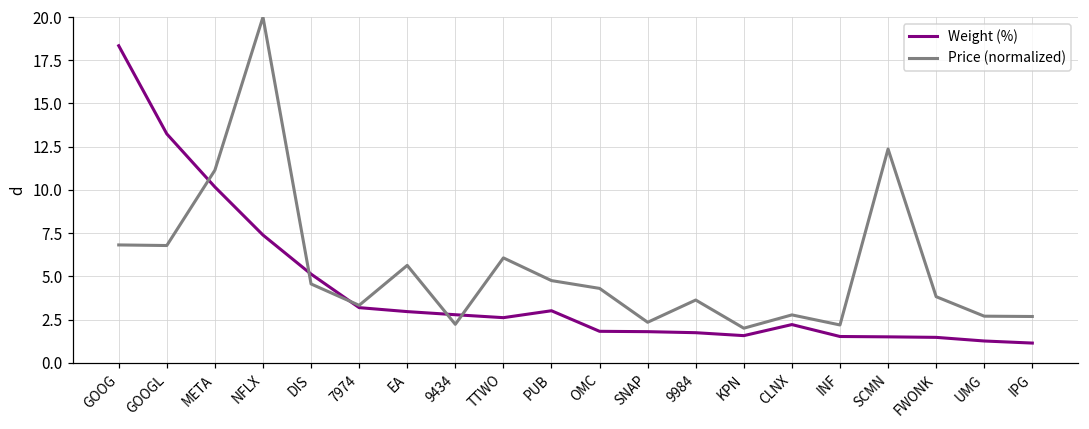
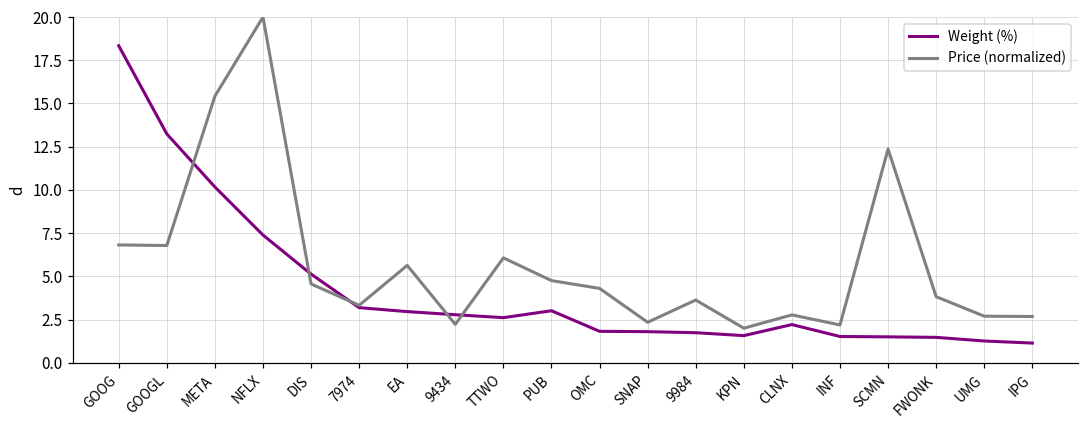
  {
    "Weight (%)": {
      "GOOG": 18.3,
      "GOOGL": 13.2,
      "META": 10.2,
      "NFLX": 7.4,
      "DIS": 5.1,
      "EA": 3.0,
      "9434": 2.8,
      "TTWO": 2.6,
      "PUB": 3.0,
      "OMC": 1.8,
      "SNAP": 1.8,
      "9984": 1.7,
      "KPN": 1.6,
      "CLNX": 2.2,
      "INF": 1.5,
      "SCMN": 1.5,
      "FWONK": 1.5,
      "UMG": 1.3,
      "IPG": 1.1
    },
    "Price (normalized)": {
      "GOOG": 6.8,
      "GOOGL": 6.8,
-     "META": 11.1,
+     "META": 15.4,
      "NFLX": 20.0,
      "DIS": 4.6,
      "EA": 5.6,
      "9434": 2.2,
      "TTWO": 6.1,
      "PUB": 4.8,
      "OMC": 4.3,
      "SNAP": 2.3,
      "9984": 3.6,
      "KPN": 2.0,
      "CLNX": 2.8,
      "INF": 2.2,
      "SCMN": 12.4,
      "FWONK": 3.8,
      "UMG": 2.7,
      "IPG": 2.7
    }
  }
